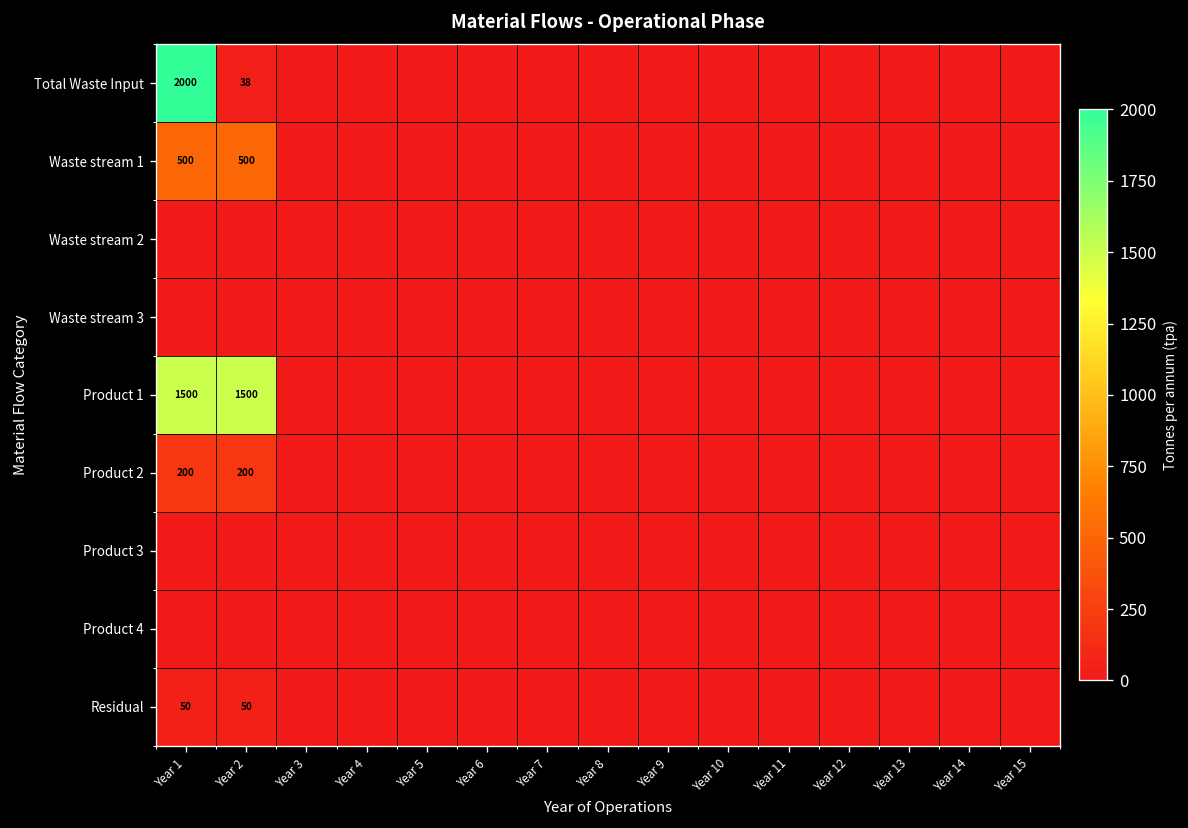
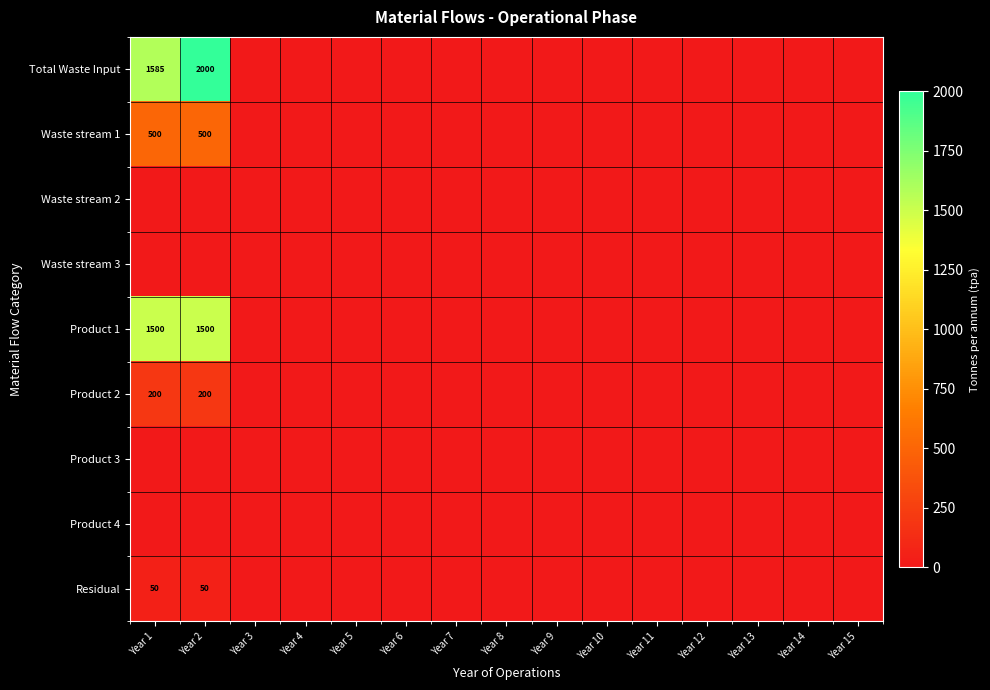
  {
    "Total Waste Input": {
-     "Year 1": 2000,
-     "Year 2": 38
+     "Year 1": 1585,
+     "Year 2": 2000
    },
    "Waste stream 1": {
      "Year 1": 500,
      "Year 2": 500
    },
    "Product 1": {
      "Year 1": 1500,
      "Year 2": 1500
    },
    "Product 2": {
      "Year 1": 200,
      "Year 2": 200
    },
    "Residual": {
      "Year 1": 50,
      "Year 2": 50
    }
  }
